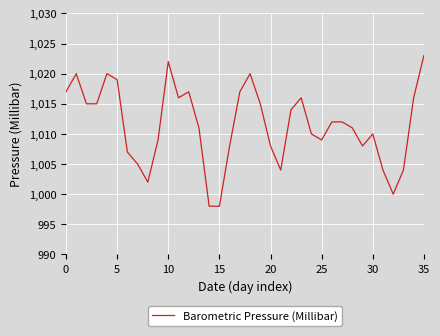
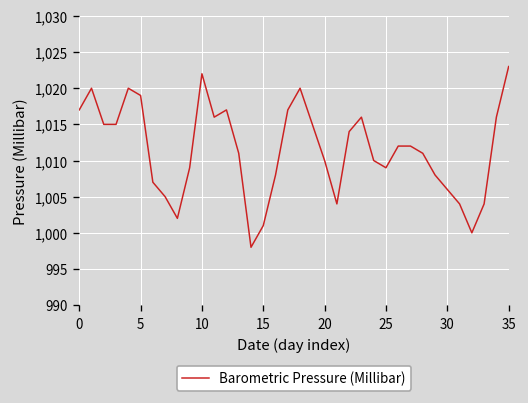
  {
    "0": "1,017",
    "5": "1,019",
    "10": "1,022",
-   "15": "998",
-   "20": "1,008",
+   "15": "1,001",
+   "20": "1,010",
    "25": "1,009",
-   "30": "1,010",
+   "30": "1,006",
    "35": "1,023"
  }
